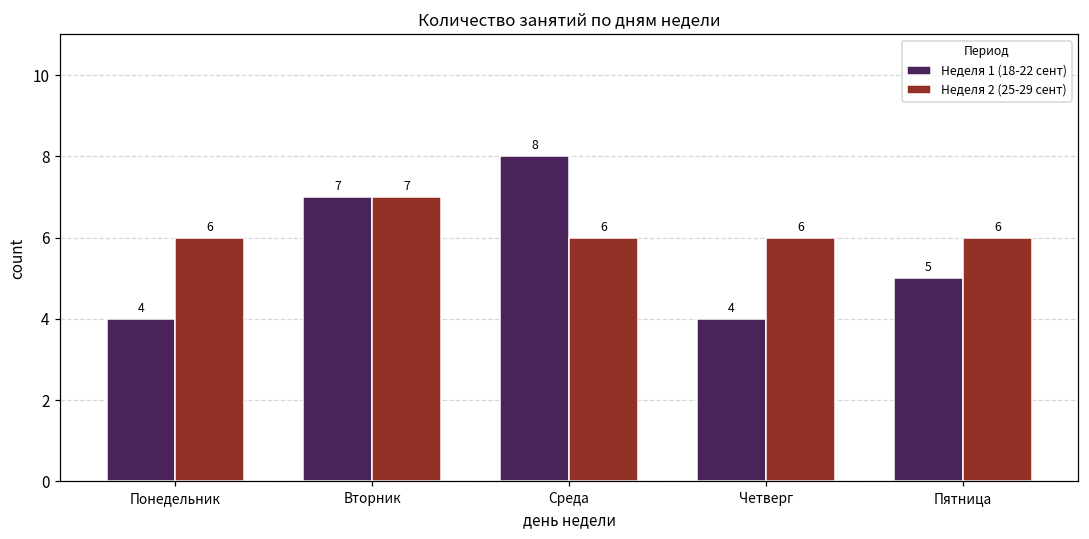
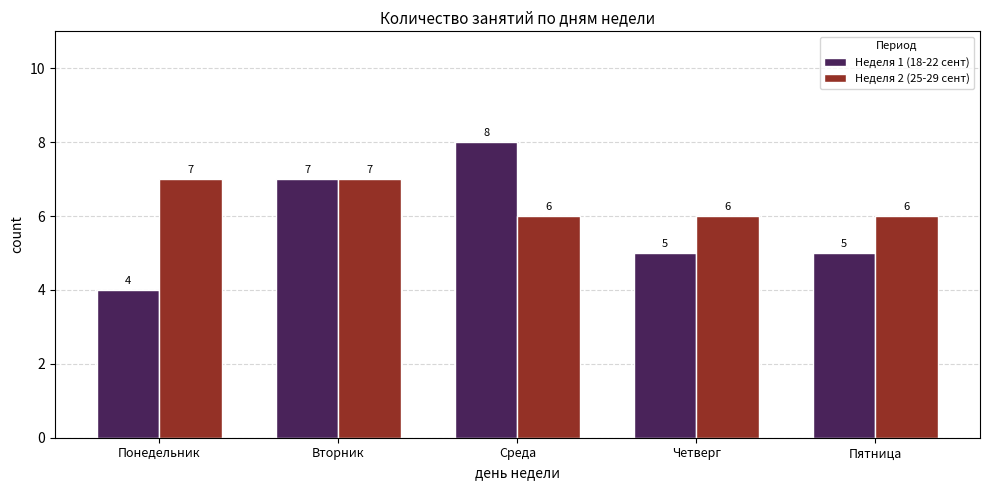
  {
    "Неделя 1 (18-22 сент)": {
      "Понедельник": 4,
      "Вторник": 7,
      "Среда": 8,
-     "Четверг": 4,
+     "Четверг": 5,
      "Пятница": 5
    },
    "Неделя 2 (25-29 сент)": {
-     "Понедельник": 6,
+     "Понедельник": 7,
      "Вторник": 7,
      "Среда": 6,
      "Четверг": 6,
      "Пятница": 6
    }
  }
